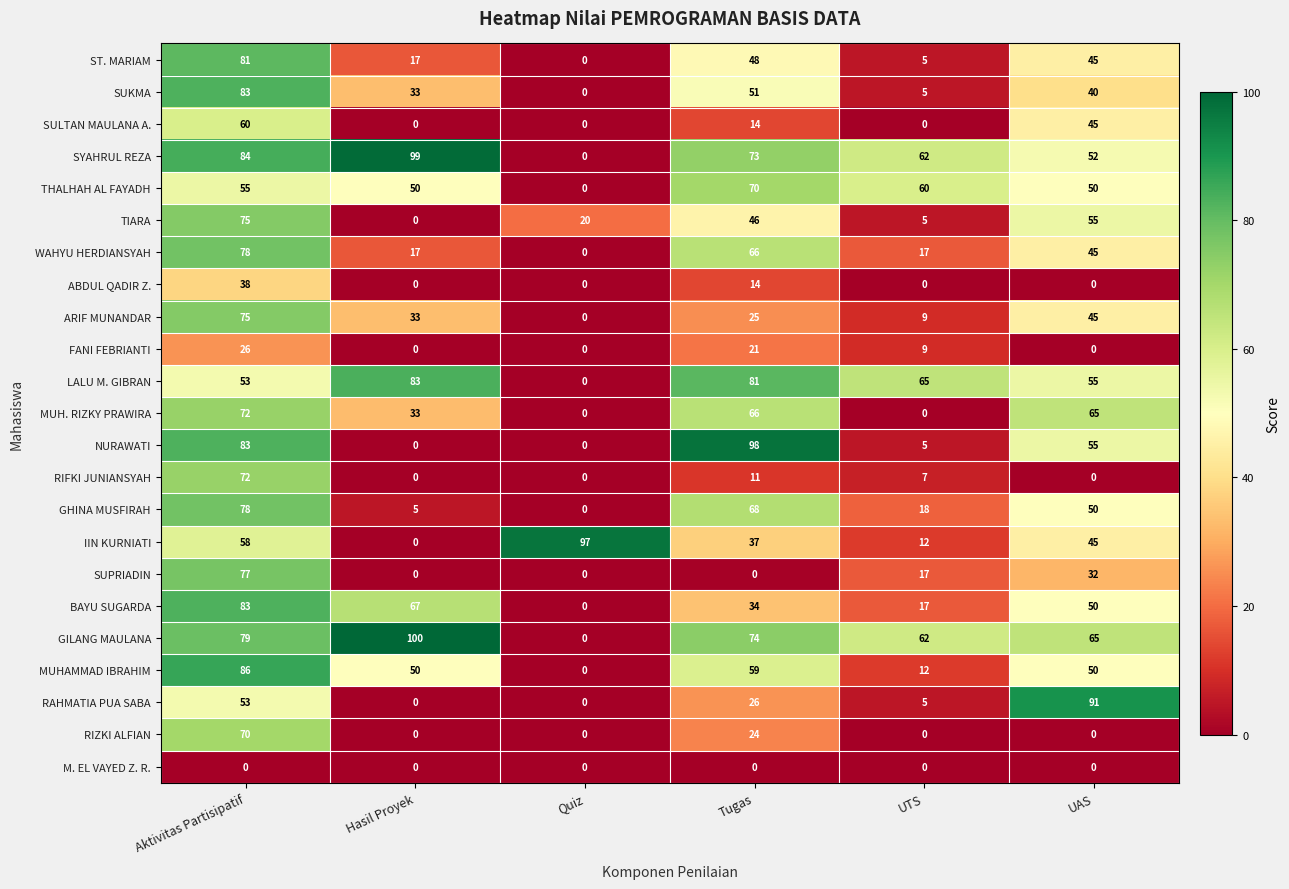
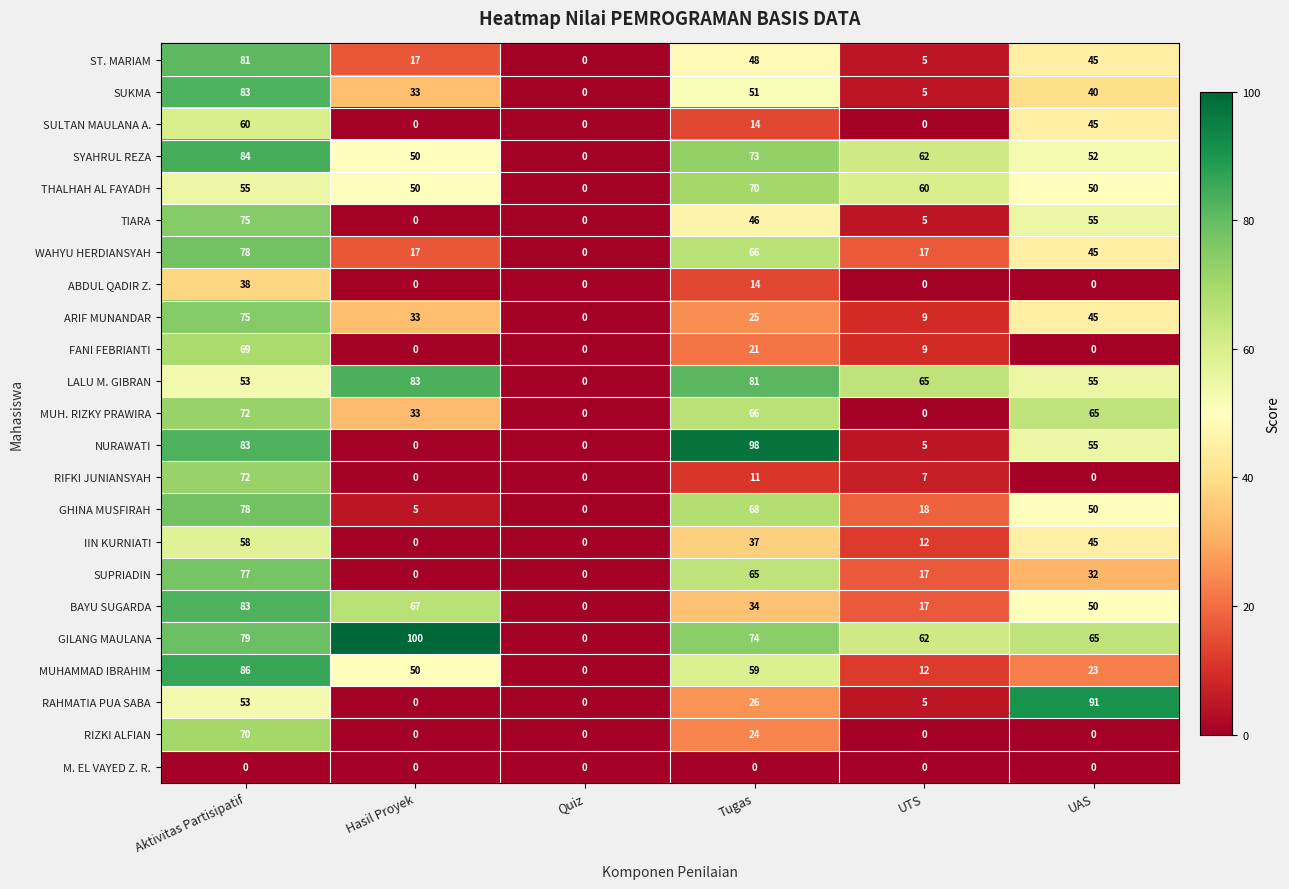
  {
    "ST. MARIAM": {
      "Aktivitas Partisipatif": 81,
      "Hasil Proyek": 17,
      "Quiz": 0,
      "Tugas": 48,
      "UTS": 5,
      "UAS": 45
    },
    "SUKMA": {
      "Aktivitas Partisipatif": 83,
      "Hasil Proyek": 33,
      "Quiz": 0,
      "Tugas": 51,
      "UTS": 5,
      "UAS": 40
    },
    "SULTAN MAULANA A.": {
      "Aktivitas Partisipatif": 60,
      "Hasil Proyek": 0,
      "Quiz": 0,
      "Tugas": 14,
      "UTS": 0,
      "UAS": 45
    },
    "SYAHRUL REZA": {
      "Aktivitas Partisipatif": 84,
-     "Hasil Proyek": 99,
+     "Hasil Proyek": 50,
      "Quiz": 0,
      "Tugas": 73,
      "UTS": 62,
      "UAS": 52
    },
    "THALHAH AL FAYADH": {
      "Aktivitas Partisipatif": 55,
      "Hasil Proyek": 50,
      "Quiz": 0,
      "Tugas": 70,
      "UTS": 60,
      "UAS": 50
    },
    "TIARA": {
      "Aktivitas Partisipatif": 75,
      "Hasil Proyek": 0,
-     "Quiz": 20,
+     "Quiz": 0,
      "Tugas": 46,
      "UTS": 5,
      "UAS": 55
    },
    "WAHYU HERDIANSYAH": {
      "Aktivitas Partisipatif": 78,
      "Hasil Proyek": 17,
      "Quiz": 0,
      "Tugas": 66,
      "UTS": 17,
      "UAS": 45
    },
    "ABDUL QADIR Z.": {
      "Aktivitas Partisipatif": 38,
      "Hasil Proyek": 0,
      "Quiz": 0,
      "Tugas": 14,
      "UTS": 0,
      "UAS": 0
    },
    "ARIF MUNANDAR": {
      "Aktivitas Partisipatif": 75,
      "Hasil Proyek": 33,
      "Quiz": 0,
      "Tugas": 25,
      "UTS": 9,
      "UAS": 45
    },
    "FANI FEBRIANTI": {
-     "Aktivitas Partisipatif": 26,
+     "Aktivitas Partisipatif": 69,
      "Hasil Proyek": 0,
      "Quiz": 0,
      "Tugas": 21,
      "UTS": 9,
      "UAS": 0
    },
    "LALU M. GIBRAN": {
      "Aktivitas Partisipatif": 53,
      "Hasil Proyek": 83,
      "Quiz": 0,
      "Tugas": 81,
      "UTS": 65,
      "UAS": 55
    },
    "MUH. RIZKY PRAWIRA": {
      "Aktivitas Partisipatif": 72,
      "Hasil Proyek": 33,
      "Quiz": 0,
      "Tugas": 66,
      "UTS": 0,
      "UAS": 65
    },
    "NURAWATI": {
      "Aktivitas Partisipatif": 83,
      "Hasil Proyek": 0,
      "Quiz": 0,
      "Tugas": 98,
      "UTS": 5,
      "UAS": 55
    },
    "RIFKI JUNIANSYAH": {
      "Aktivitas Partisipatif": 72,
      "Hasil Proyek": 0,
      "Quiz": 0,
      "Tugas": 11,
      "UTS": 7,
      "UAS": 0
    },
    "GHINA MUSFIRAH": {
      "Aktivitas Partisipatif": 78,
      "Hasil Proyek": 5,
      "Quiz": 0,
      "Tugas": 68,
      "UTS": 18,
      "UAS": 50
    },
    "IIN KURNIATI": {
      "Aktivitas Partisipatif": 58,
      "Hasil Proyek": 0,
-     "Quiz": 97,
+     "Quiz": 0,
      "Tugas": 37,
      "UTS": 12,
      "UAS": 45
    },
    "SUPRIADIN": {
      "Aktivitas Partisipatif": 77,
      "Hasil Proyek": 0,
      "Quiz": 0,
-     "Tugas": 0,
+     "Tugas": 65,
      "UTS": 17,
      "UAS": 32
    },
    "BAYU SUGARDA": {
      "Aktivitas Partisipatif": 83,
      "Hasil Proyek": 67,
      "Quiz": 0,
      "Tugas": 34,
      "UTS": 17,
      "UAS": 50
    },
    "GILANG MAULANA": {
      "Aktivitas Partisipatif": 79,
      "Hasil Proyek": 100,
      "Quiz": 0,
      "Tugas": 74,
      "UTS": 62,
      "UAS": 65
    },
    "MUHAMMAD IBRAHIM": {
      "Aktivitas Partisipatif": 86,
      "Hasil Proyek": 50,
      "Quiz": 0,
      "Tugas": 59,
      "UTS": 12,
-     "UAS": 50
+     "UAS": 23
    },
    "RAHMATIA PUA SABA": {
      "Aktivitas Partisipatif": 53,
      "Hasil Proyek": 0,
      "Quiz": 0,
      "Tugas": 26,
      "UTS": 5,
      "UAS": 91
    },
    "RIZKI ALFIAN": {
      "Aktivitas Partisipatif": 70,
      "Hasil Proyek": 0,
      "Quiz": 0,
      "Tugas": 24,
      "UTS": 0,
      "UAS": 0
    },
    "M. EL VAYED Z. R.": {
      "Aktivitas Partisipatif": 0,
      "Hasil Proyek": 0,
      "Quiz": 0,
      "Tugas": 0,
      "UTS": 0,
      "UAS": 0
    }
  }
